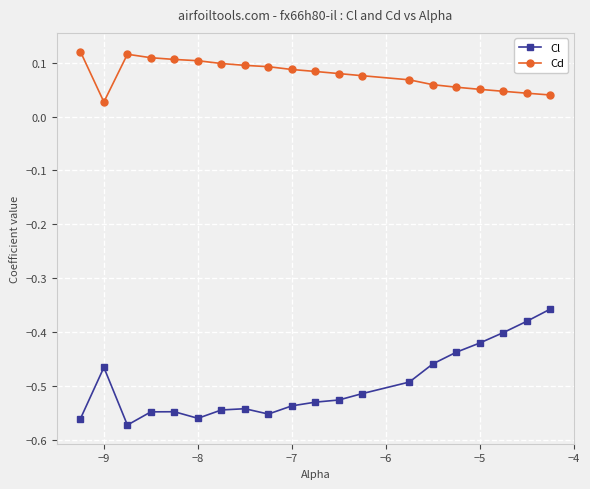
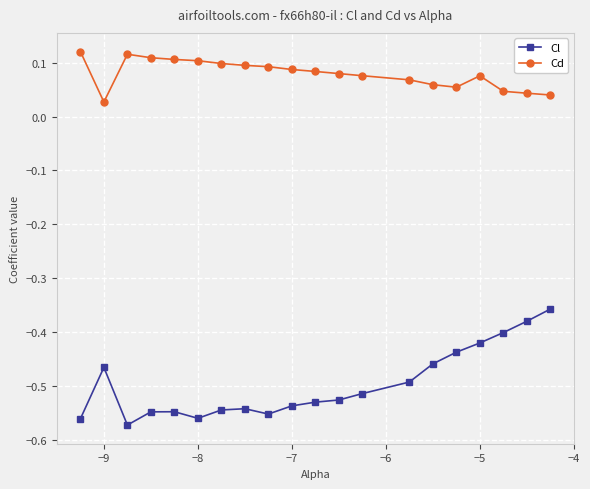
  {
    "Cl": {
      "−9": -0.47,
      "−8": -0.56,
      "−7": -0.54,
      "−5": -0.42
    },
    "Cd": {
      "−9": 0.03,
      "−8": 0.10,
      "−7": 0.09,
-     "−5": 0.05
+     "−5": 0.08
    }
  }
